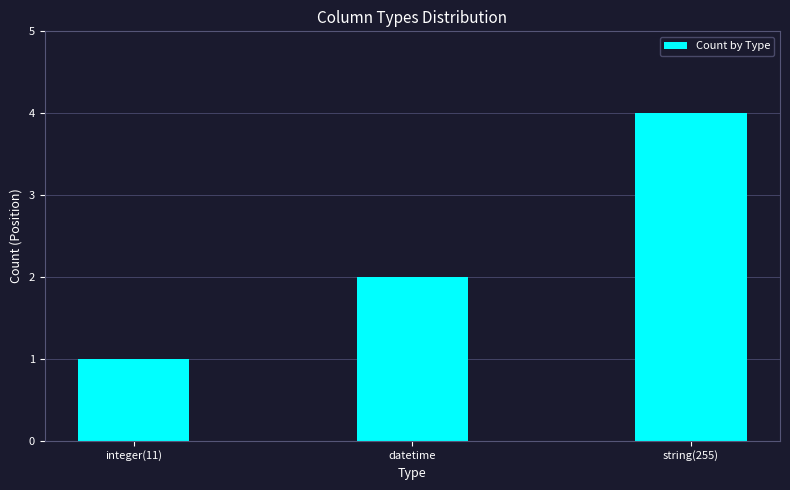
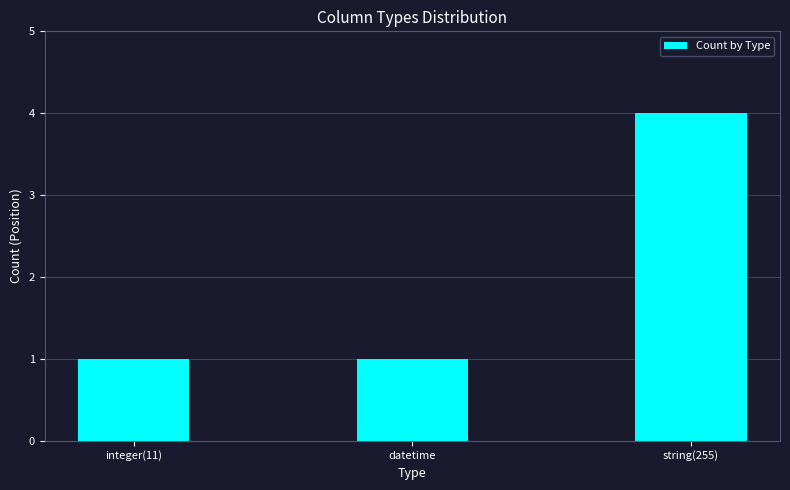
  {
    "integer(11)": 1,
-   "datetime": 2,
+   "datetime": 1,
    "string(255)": 4
  }
